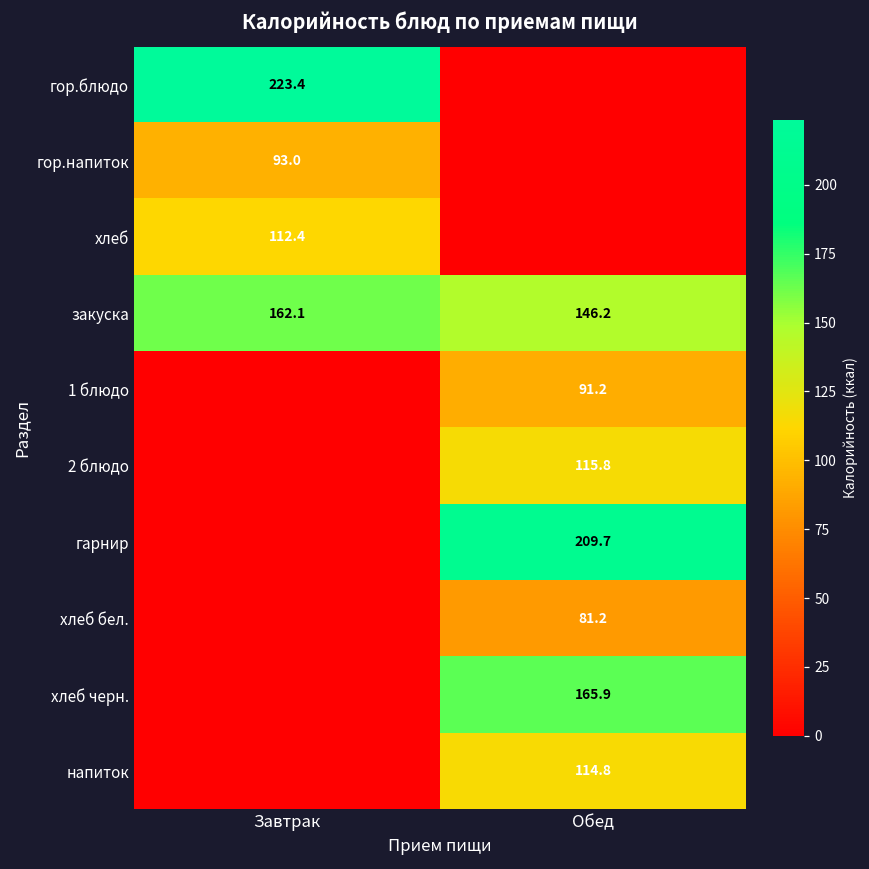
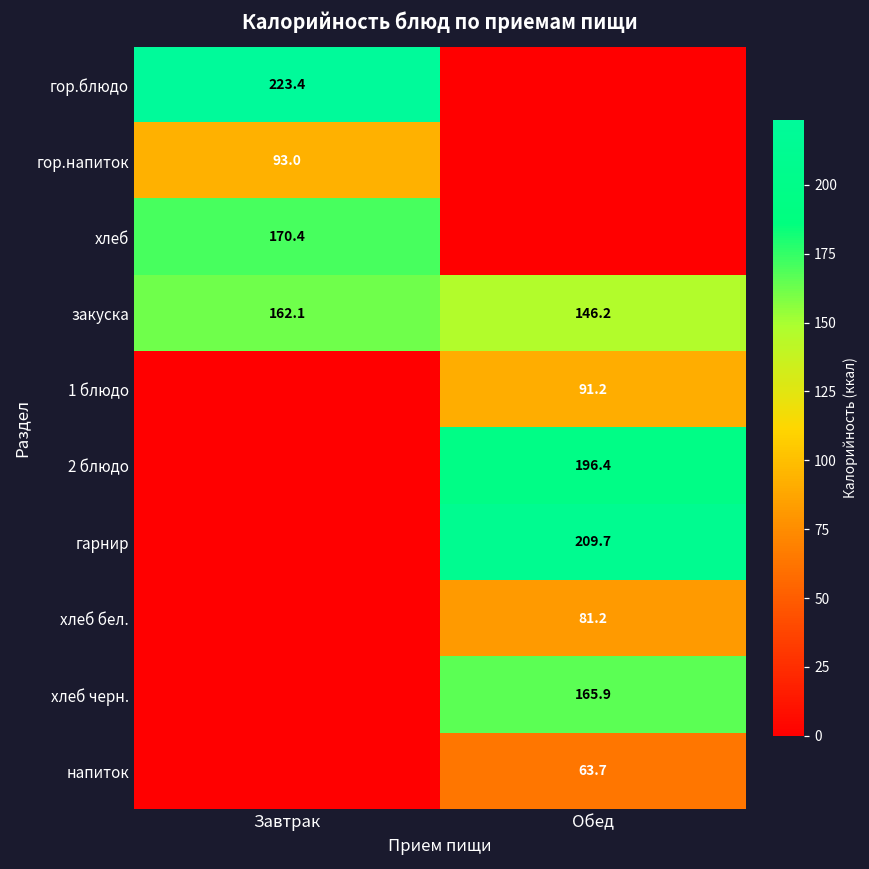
  {
    "гор.блюдо": {
      "Завтрак": 223.4
    },
    "гор.напиток": {
      "Завтрак": 93.0
    },
    "хлеб": {
-     "Завтрак": 112.4
+     "Завтрак": 170.4
    },
    "закуска": {
      "Завтрак": 162.1,
      "Обед": 146.2
    },
    "1 блюдо": {
      "Обед": 91.2
    },
    "2 блюдо": {
-     "Обед": 115.8
+     "Обед": 196.4
    },
    "гарнир": {
      "Обед": 209.7
    },
    "хлеб бел.": {
      "Обед": 81.2
    },
    "хлеб черн.": {
      "Обед": 165.9
    },
    "напиток": {
-     "Обед": 114.8
+     "Обед": 63.7
    }
  }
